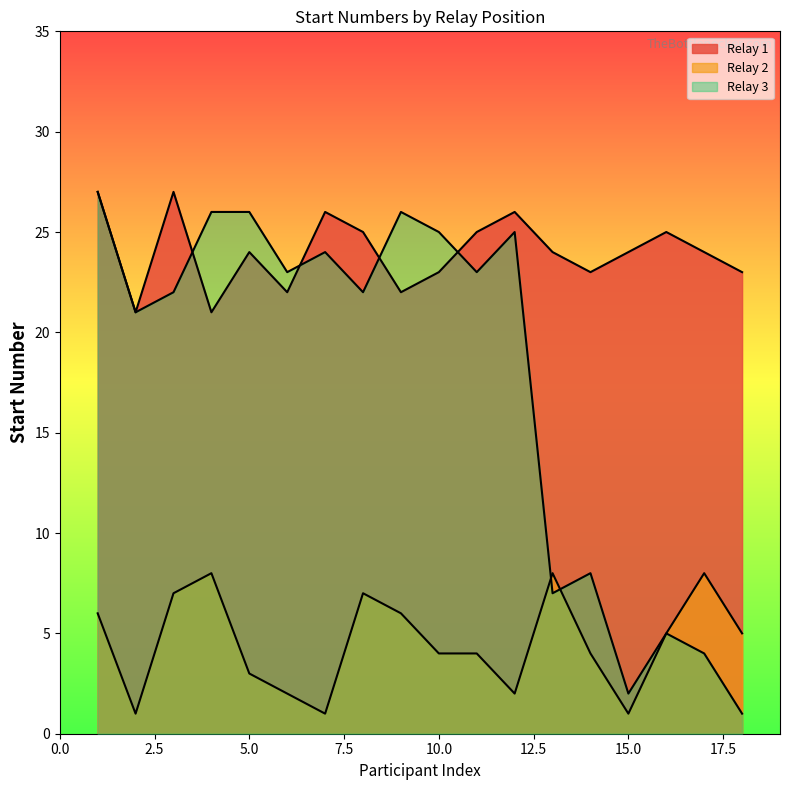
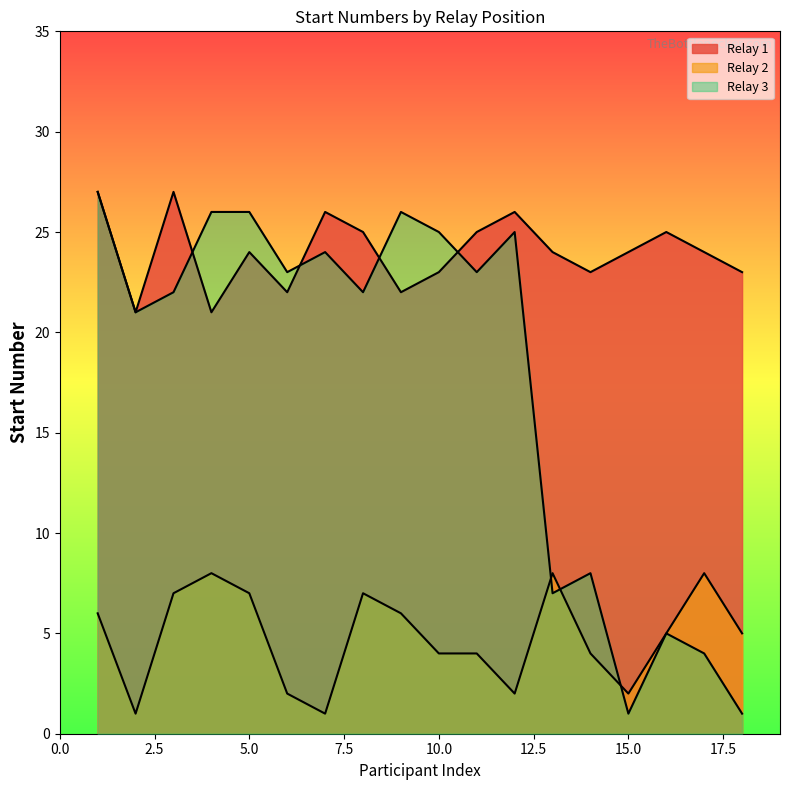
  {
    "Relay 1": {
      "5.0": 24,
      "10.0": 23,
      "15.0": 24
    },
    "Relay 2": {
-     "5.0": 3,
+     "5.0": 7,
      "10.0": 4,
-     "15.0": 1
+     "15.0": 2
    },
    "Relay 3": {
      "5.0": 26,
      "10.0": 25,
-     "15.0": 2
+     "15.0": 1
    }
  }
